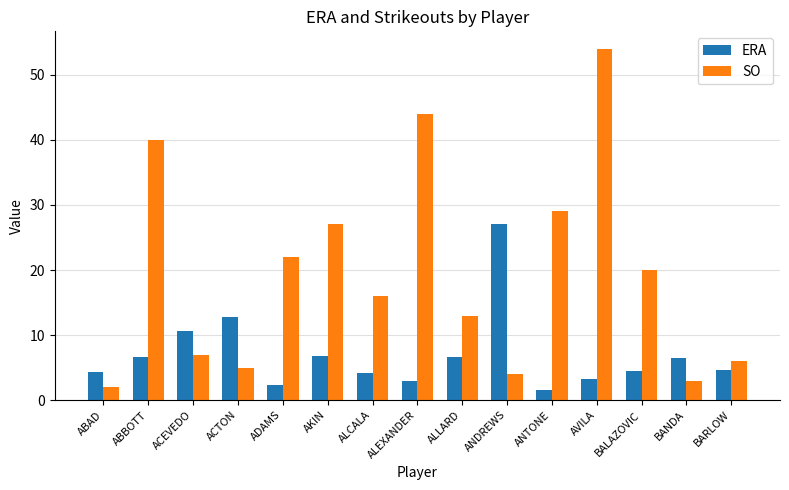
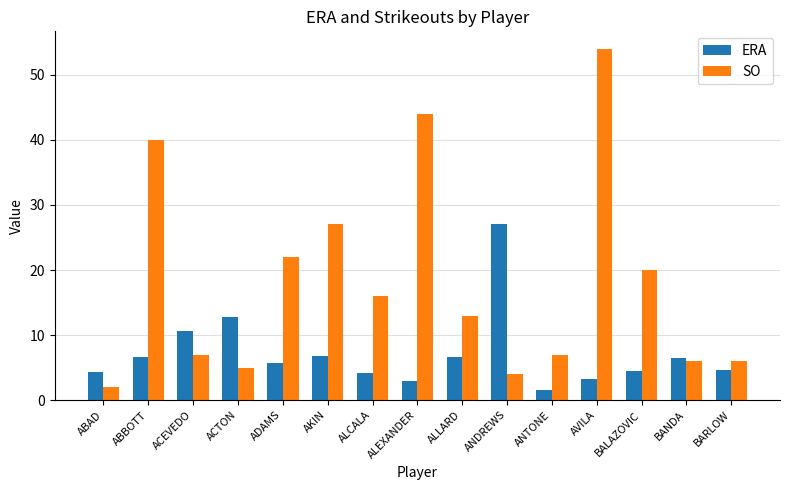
  {
    "ERA": {
      "ABAD": 4,
      "ABBOTT": 7,
      "ACEVEDO": 11,
      "ACTON": 13,
-     "ADAMS": 2,
+     "ADAMS": 6,
      "AKIN": 7,
      "ALCALA": 4,
      "ALEXANDER": 3,
      "ALLARD": 7,
      "ANDREWS": 27,
      "ANTONE": 2,
      "AVILA": 3,
      "BALAZOVIC": 4,
      "BANDA": 6,
      "BARLOW": 5
    },
    "SO": {
      "ABAD": 2,
      "ABBOTT": 40,
      "ACEVEDO": 7,
      "ACTON": 5,
      "ADAMS": 22,
      "AKIN": 27,
      "ALCALA": 16,
      "ALEXANDER": 44,
      "ALLARD": 13,
      "ANDREWS": 4,
-     "ANTONE": 29,
+     "ANTONE": 7,
      "AVILA": 54,
      "BALAZOVIC": 20,
-     "BANDA": 3,
+     "BANDA": 6,
      "BARLOW": 6
    }
  }
